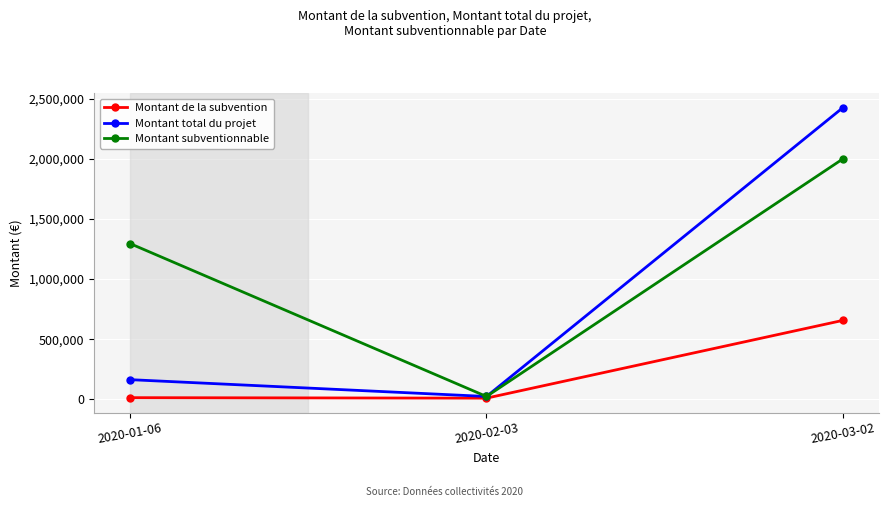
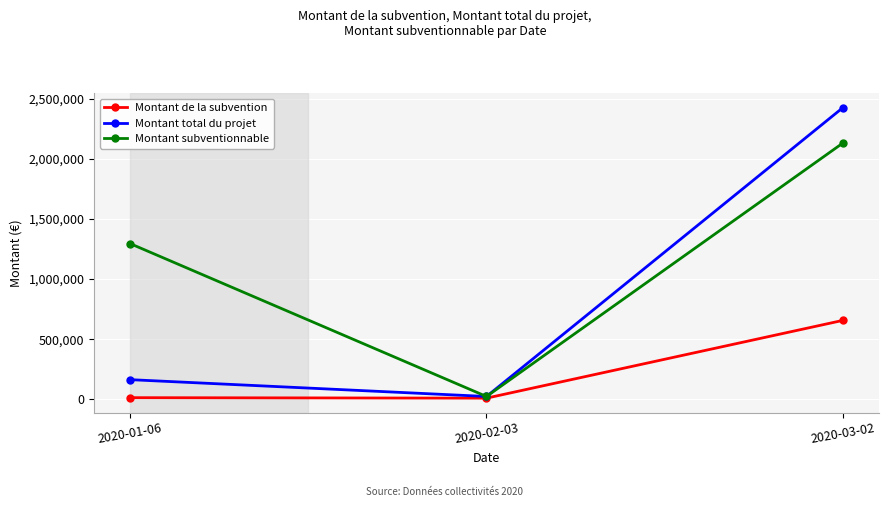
  {
    "Montant de la subvention": {
      "2020-01-06": "10,000",
      "2020-03-02": "660,000"
    },
    "Montant total du projet": {
      "2020-01-06": "160,000",
      "2020-03-02": "2,430,000"
    },
    "Montant subventionnable": {
      "2020-01-06": "1,300,000",
-     "2020-03-02": "2,000,000"
+     "2020-03-02": "2,130,000"
    }
  }
